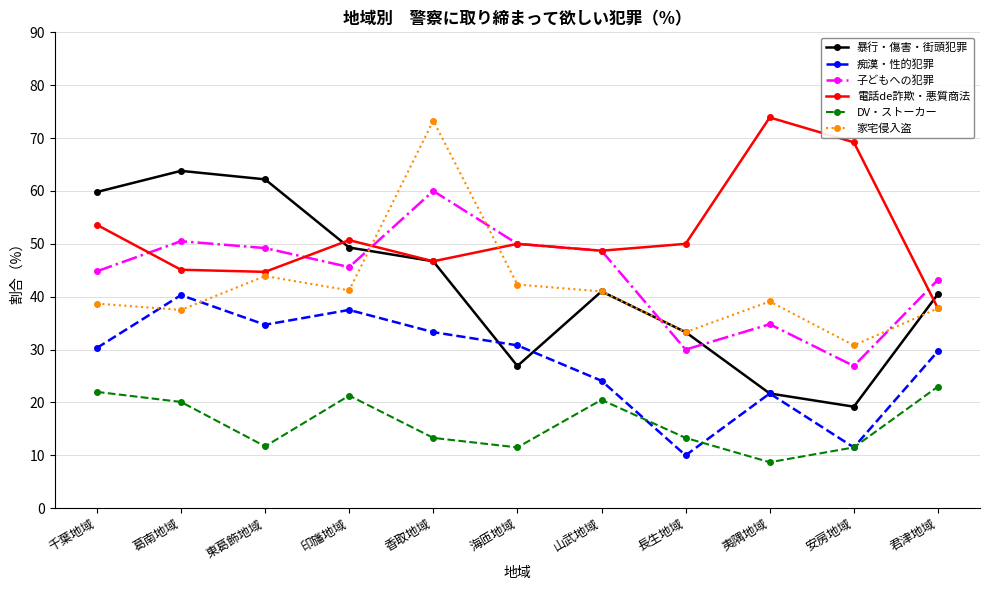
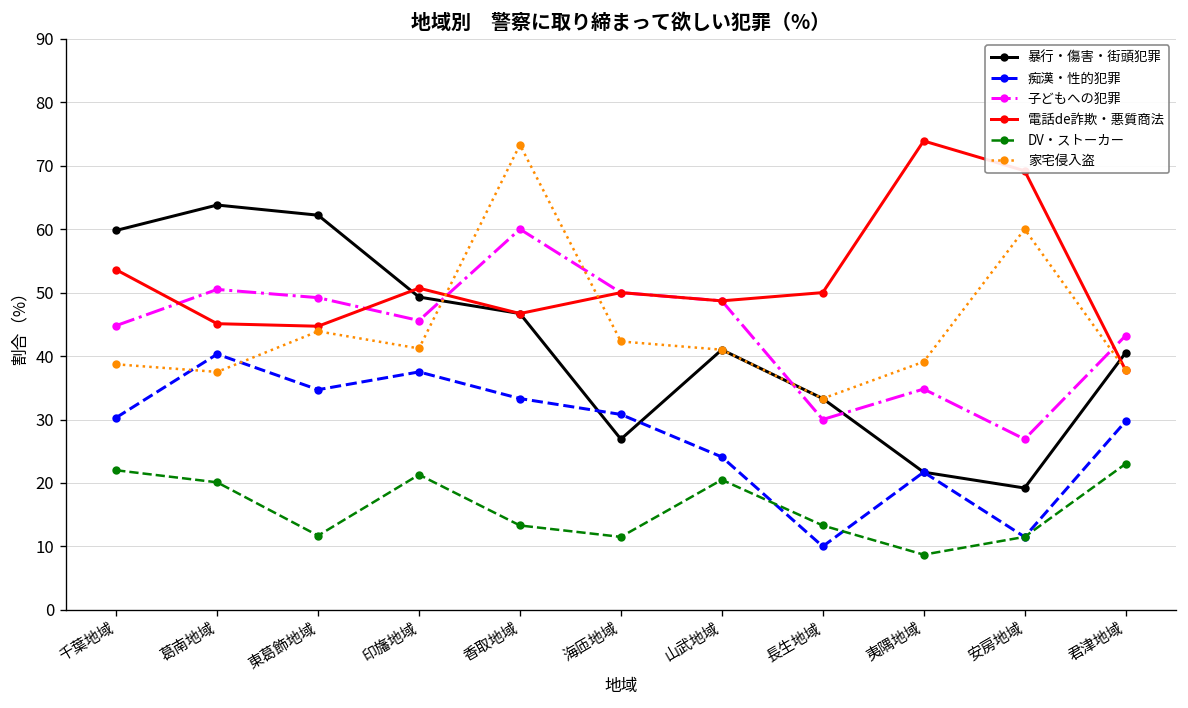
  {
    "暴行・傷害・街頭犯罪": {
      "千葉地域": 60,
      "葛南地域": 64,
      "東葛飾地域": 62,
      "印旛地域": 49,
      "海匝地域": 27,
      "安房地域": 19,
      "君津地域": 41
    },
    "痴漢・性的犯罪": {
      "千葉地域": 30,
      "葛南地域": 40,
      "東葛飾地域": 35,
      "印旛地域": 38,
      "香取地域": 33,
      "海匝地域": 31,
      "山武地域": 24,
      "長生地域": 10,
      "君津地域": 30
    },
    "子どもへの犯罪": {
      "千葉地域": 45,
      "葛南地域": 51,
      "東葛飾地域": 49,
      "印旛地域": 46,
      "香取地域": 60,
      "長生地域": 30,
      "夷隅地域": 35,
      "安房地域": 27,
      "君津地域": 43
    },
    "電話de詐欺・悪質商法": {
      "千葉地域": 54,
      "葛南地域": 45,
      "東葛飾地域": 45,
      "印旛地域": 51,
      "長生地域": 50,
      "夷隅地域": 74,
      "安房地域": 69
    },
    "DV・ストーカー": {
      "千葉地域": 22,
      "葛南地域": 20,
      "東葛飾地域": 12,
      "印旛地域": 21,
      "香取地域": 13,
      "海匝地域": 12,
      "山武地域": 21,
      "長生地域": 13,
      "夷隅地域": 9,
      "君津地域": 23
    },
    "家宅侵入盗": {
      "千葉地域": 39,
      "葛南地域": 38,
      "東葛飾地域": 44,
      "印旛地域": 41,
      "香取地域": 73,
      "海匝地域": 42,
      "夷隅地域": 39,
-     "安房地域": 31
+     "安房地域": 60
    }
  }
